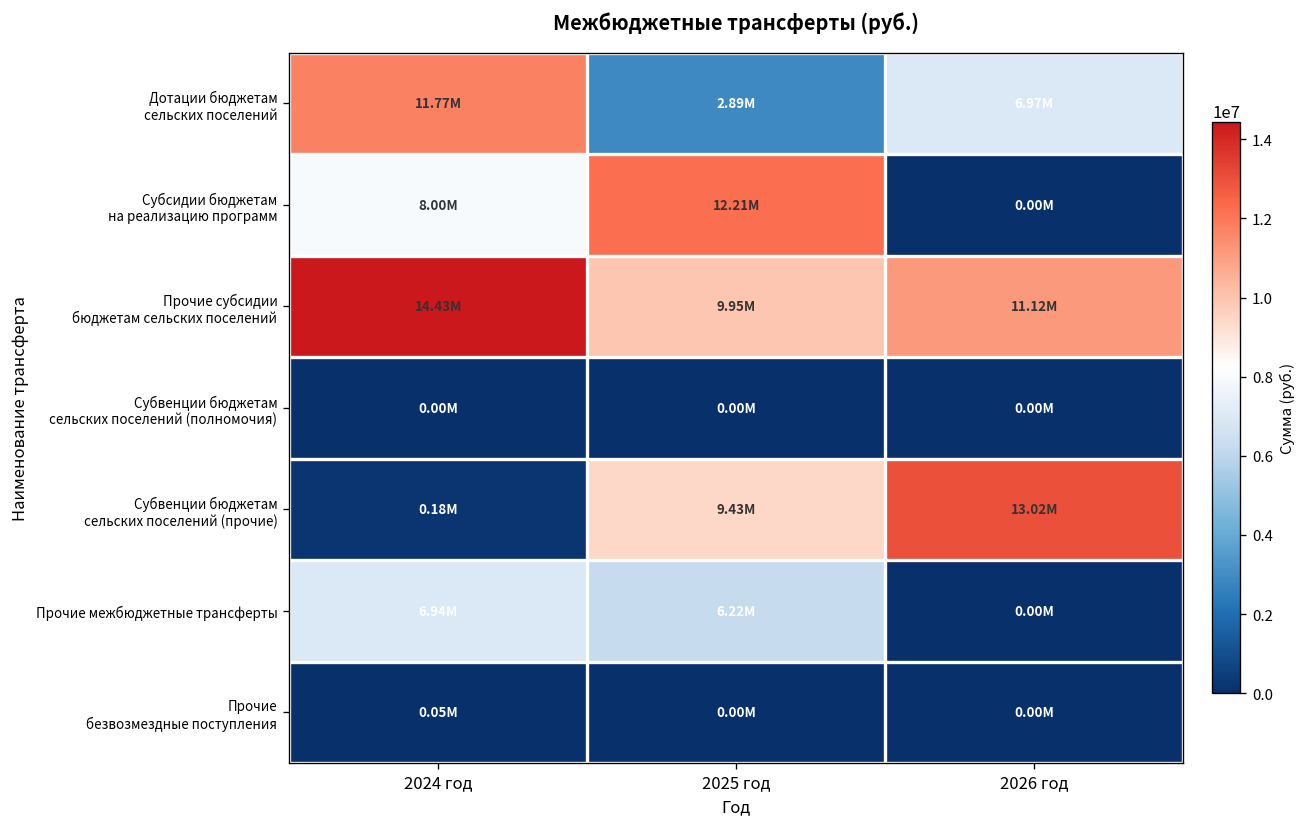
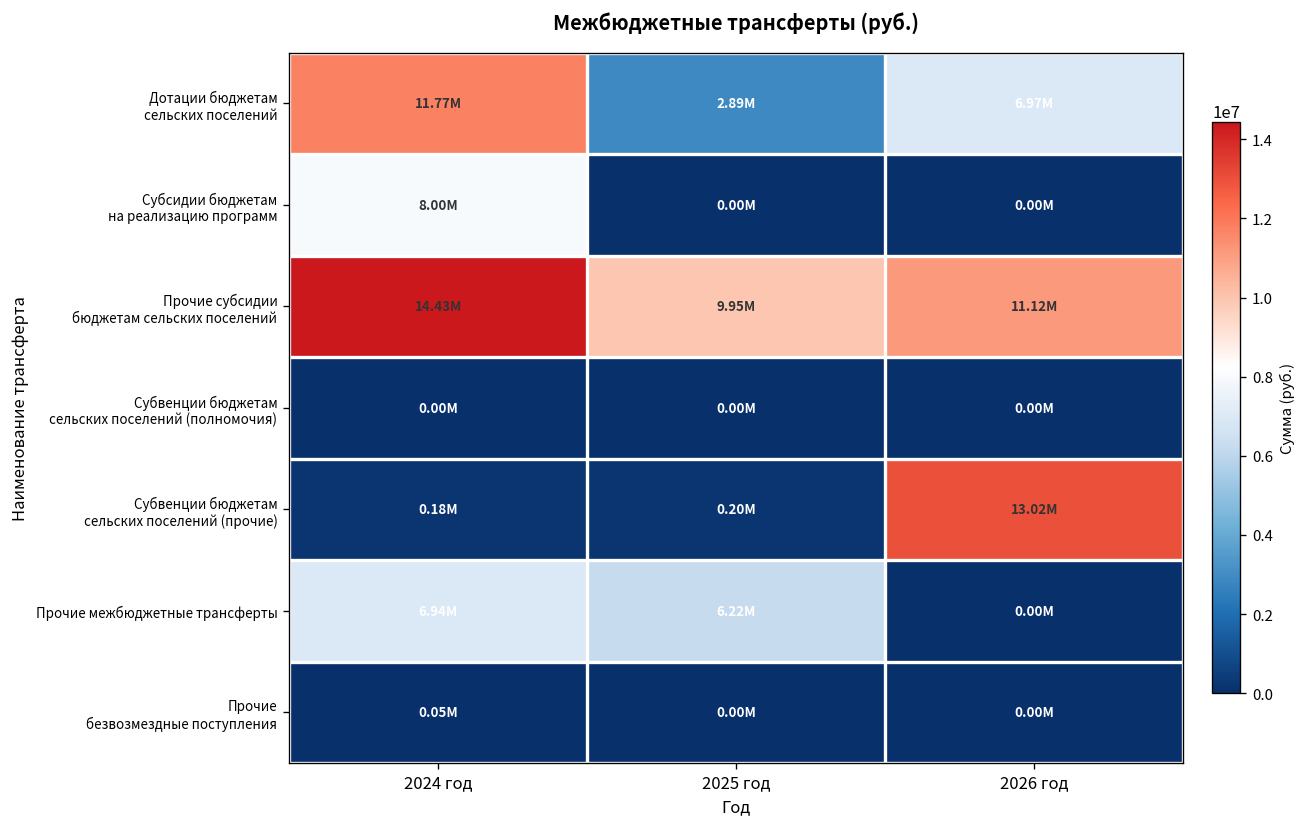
  {
    "Дотации бюджетам сельских поселений": {
      "2024 год": "11.77M",
      "2025 год": "2.89M"
    },
    "Субсидии бюджетам на реализацию программ": {
      "2024 год": "8.00M",
-     "2025 год": "12.21M",
+     "2025 год": "0.00M",
      "2026 год": "0.00M"
    },
    "Прочие субсидии бюджетам сельских поселений": {
      "2024 год": "14.43M",
      "2025 год": "9.95M",
      "2026 год": "11.12M"
    },
    "Субвенции бюджетам сельских поселений (полномочия)": {
      "2024 год": "0.00M",
      "2025 год": "0.00M",
      "2026 год": "0.00M"
    },
    "Субвенции бюджетам сельских поселений (прочие)": {
      "2024 год": "0.18M",
-     "2025 год": "9.43M",
+     "2025 год": "0.20M",
      "2026 год": "13.02M"
    },
    "Прочие межбюджетные трансферты": {
      "2025 год": "6.22M",
      "2026 год": "0.00M"
    },
    "Прочие безвозмездные поступления": {
      "2024 год": "0.05M",
      "2025 год": "0.00M",
      "2026 год": "0.00M"
    }
  }
